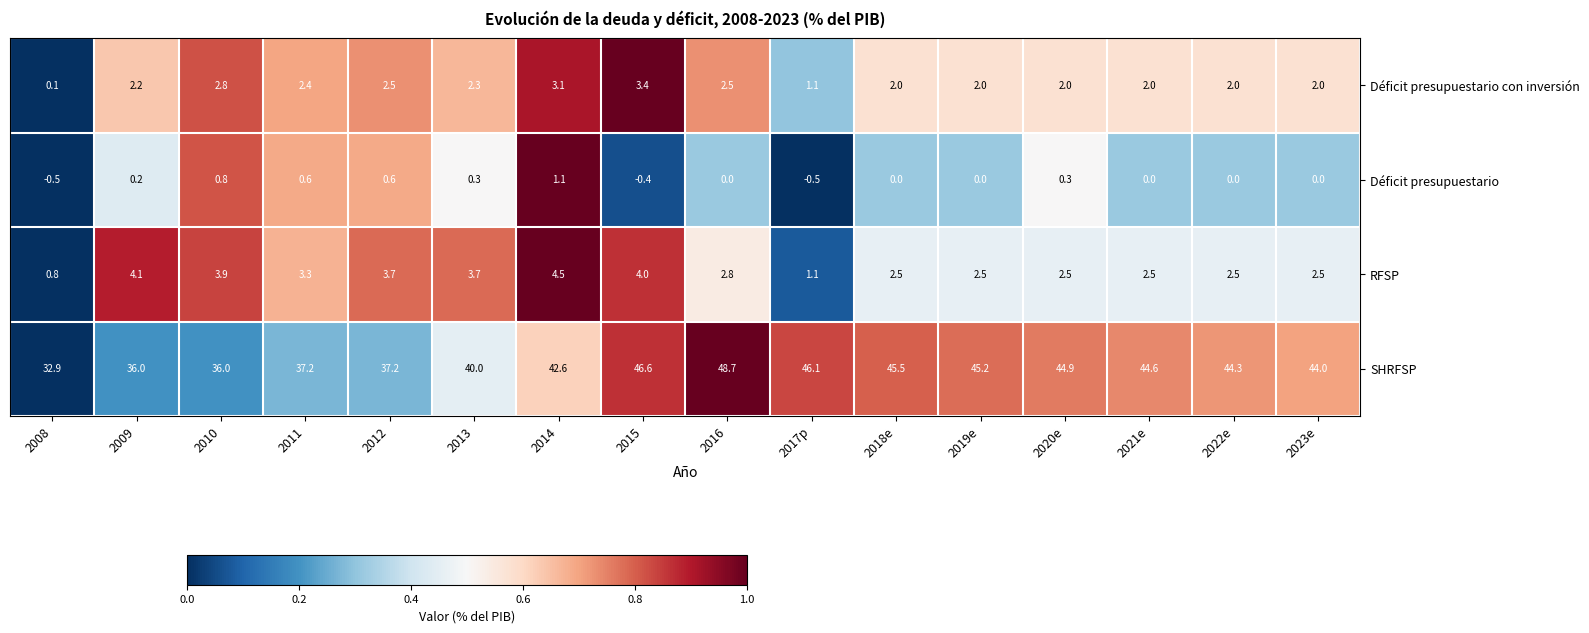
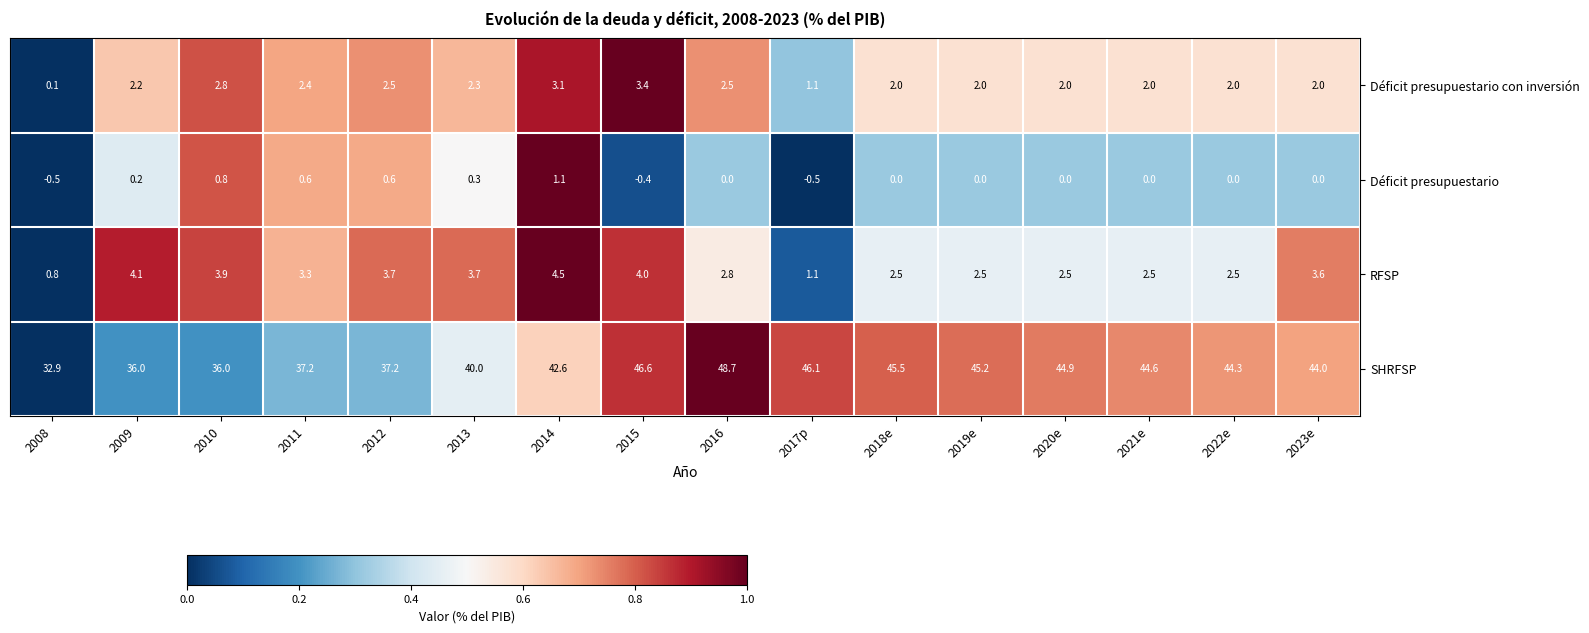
  {
    "Déficit presupuestario con inversión": {
      "2008": 0.1,
      "2009": 2.2,
      "2010": 2.8,
      "2011": 2.4,
      "2012": 2.5,
      "2013": 2.3,
      "2014": 3.1,
      "2015": 3.4,
      "2016": 2.5,
      "2017p": 1.1,
      "2018e": 2.0,
      "2019e": 2.0,
      "2020e": 2.0,
      "2021e": 2.0,
      "2022e": 2.0,
      "2023e": 2.0
    },
    "Déficit presupuestario": {
      "2008": -0.5,
      "2009": 0.2,
      "2010": 0.8,
      "2011": 0.6,
      "2012": 0.6,
      "2013": 0.3,
      "2014": 1.1,
      "2015": -0.4,
      "2016": 0.0,
      "2017p": -0.5,
      "2018e": 0.0,
      "2019e": 0.0,
-     "2020e": 0.3,
+     "2020e": 0.0,
      "2021e": 0.0,
      "2022e": 0.0,
      "2023e": 0.0
    },
    "RFSP": {
      "2008": 0.8,
      "2009": 4.1,
      "2010": 3.9,
      "2011": 3.3,
      "2012": 3.7,
      "2013": 3.7,
      "2014": 4.5,
      "2015": 4.0,
      "2016": 2.8,
      "2017p": 1.1,
      "2018e": 2.5,
      "2019e": 2.5,
      "2020e": 2.5,
      "2021e": 2.5,
      "2022e": 2.5,
-     "2023e": 2.5
+     "2023e": 3.6
    },
    "SHRFSP": {
      "2008": 32.9,
      "2009": 36.0,
      "2010": 36.0,
      "2011": 37.2,
      "2012": 37.2,
      "2013": 40.0,
      "2014": 42.6,
      "2015": 46.6,
      "2016": 48.7,
      "2017p": 46.1,
      "2018e": 45.5,
      "2019e": 45.2,
      "2020e": 44.9,
      "2021e": 44.6,
      "2022e": 44.3,
      "2023e": 44.0
    }
  }
